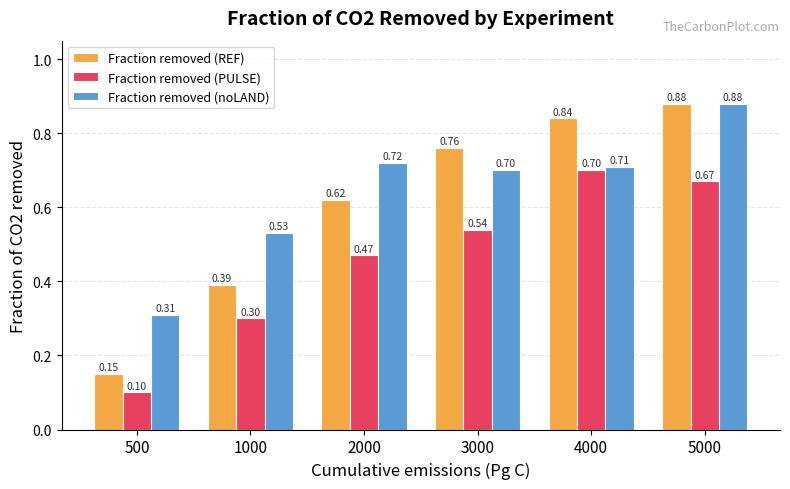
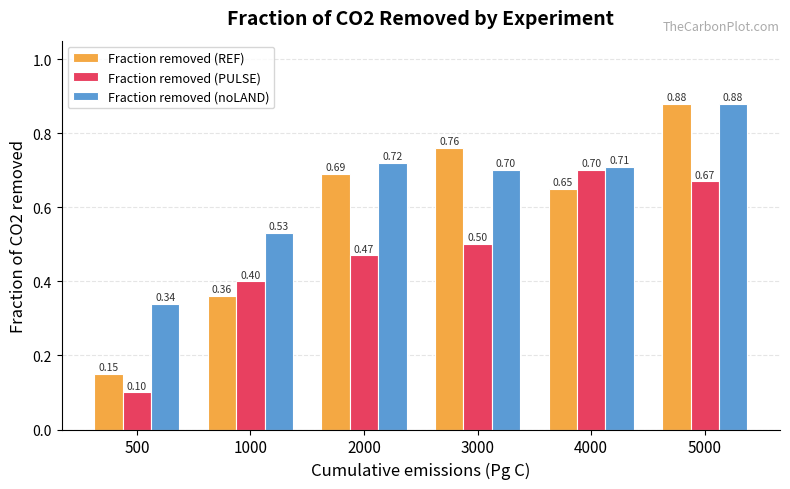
  {
    "Fraction removed (REF)": {
      "500": 0.15,
-     "1000": 0.39,
-     "2000": 0.62,
+     "1000": 0.36,
+     "2000": 0.69,
      "3000": 0.76,
-     "4000": 0.84,
+     "4000": 0.65,
      "5000": 0.88
    },
    "Fraction removed (PULSE)": {
      "500": 0.10,
-     "1000": 0.30,
+     "1000": 0.40,
      "2000": 0.47,
-     "3000": 0.54,
+     "3000": 0.50,
      "4000": 0.70,
      "5000": 0.67
    },
    "Fraction removed (noLAND)": {
-     "500": 0.31,
+     "500": 0.34,
      "1000": 0.53,
      "2000": 0.72,
      "3000": 0.70,
      "4000": 0.71,
      "5000": 0.88
    }
  }
